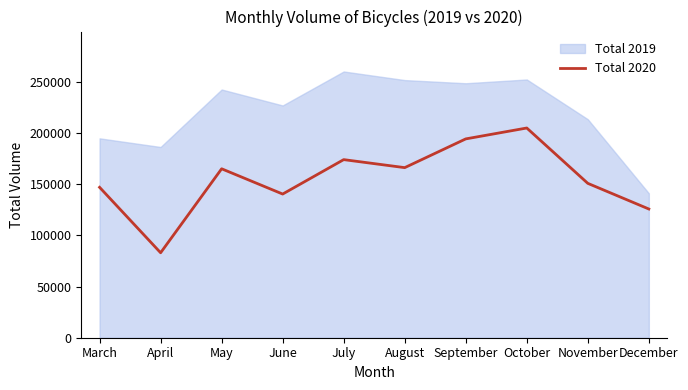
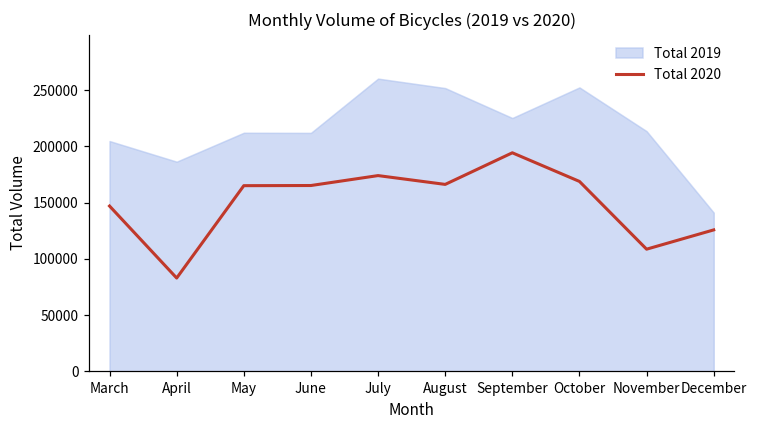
  {
    "Total 2019": {
-     "March": 195000,
+     "March": 205000,
      "April": 186000,
-     "May": 243000,
-     "June": 227000,
+     "May": 212000,
+     "June": 212000,
      "July": 260000,
      "August": 252000,
-     "September": 249000,
+     "September": 225000,
      "October": 252000,
      "November": 213000,
      "December": 141000
    },
    "Total 2020": {
      "March": 147000,
      "April": 83000,
      "May": 165000,
-     "June": 140000,
+     "June": 165000,
      "July": 174000,
      "August": 166000,
      "September": 194000,
-     "October": 205000,
-     "November": 151000,
+     "October": 169000,
+     "November": 109000,
      "December": 126000
    }
  }
